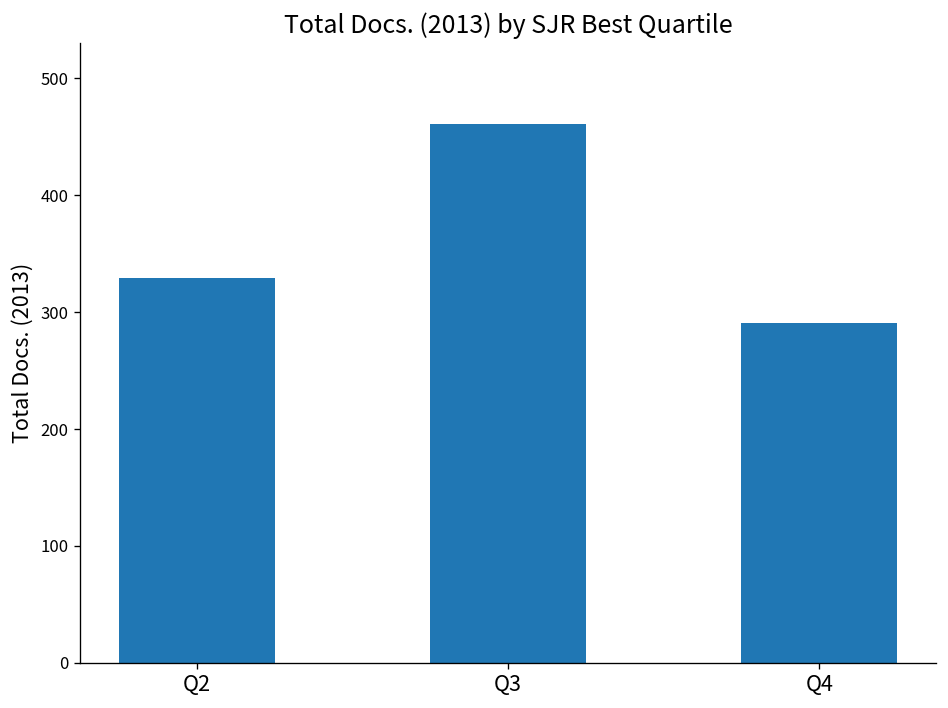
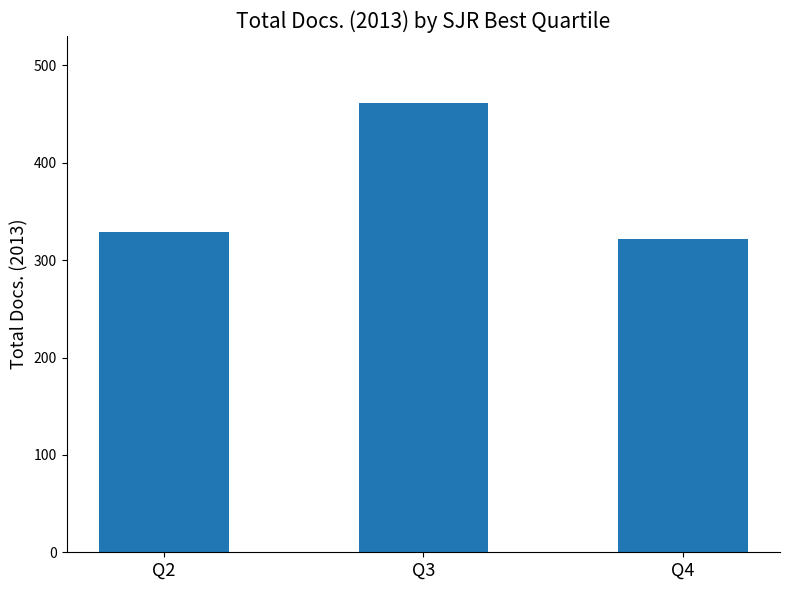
  {
    "Q2": 330,
    "Q3": 460,
-   "Q4": 290
+   "Q4": 320
  }
